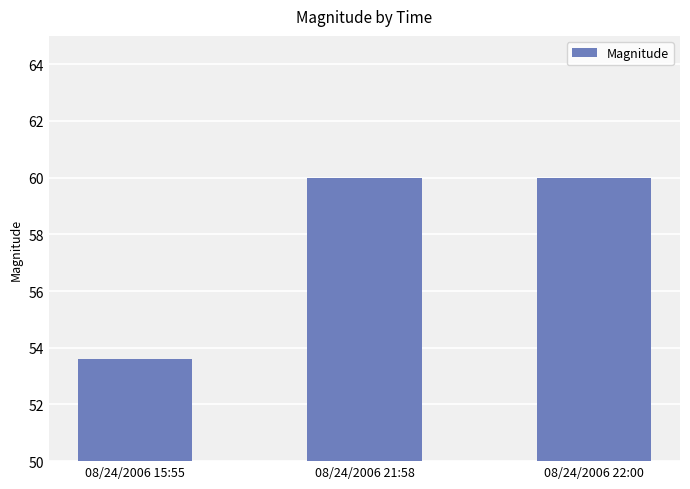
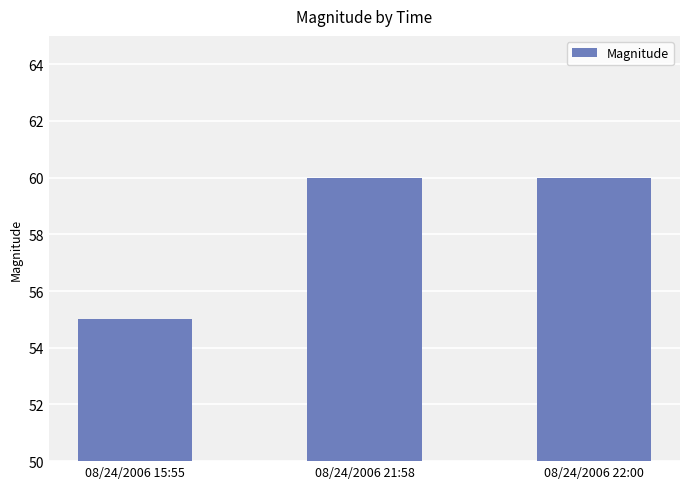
  {
-   "08/24/2006 15:55": 53.6,
+   "08/24/2006 15:55": 55.0,
    "08/24/2006 21:58": 60.0,
    "08/24/2006 22:00": 60.0
  }
